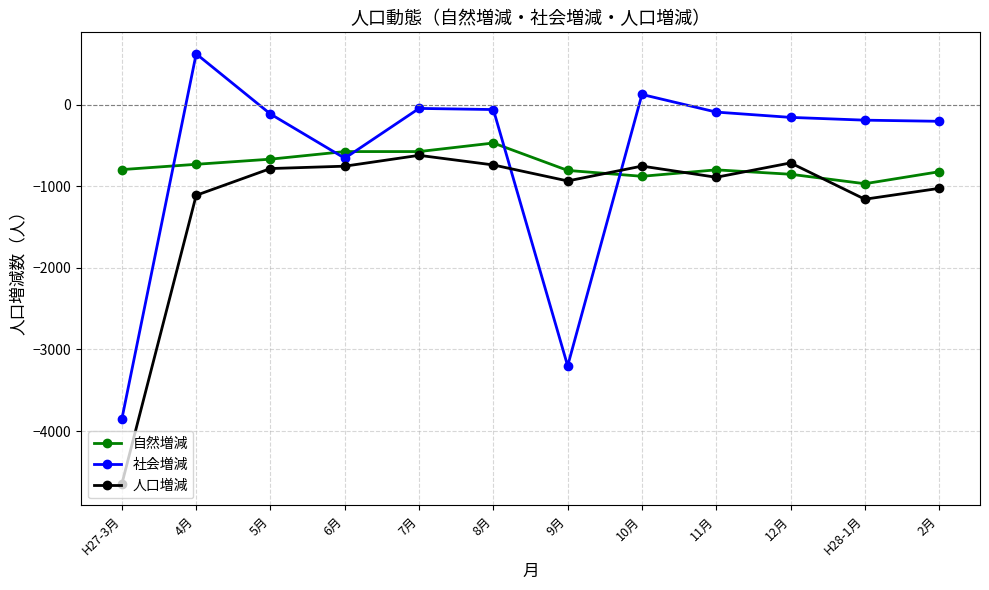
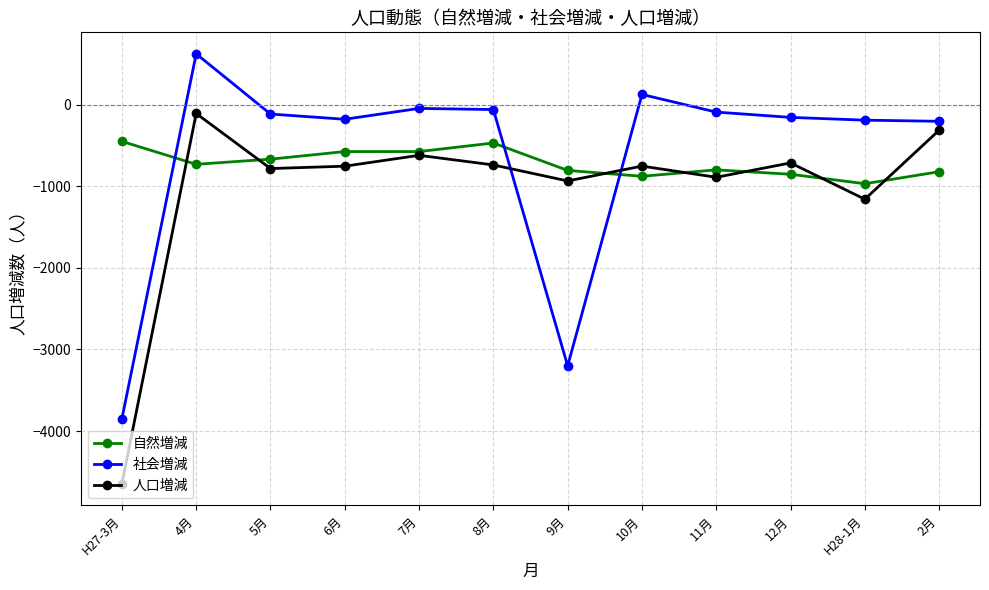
  {
    "自然増減": {
-     "H27-3月": -800,
+     "H27-3月": -500,
      "4月": -700,
      "5月": -700,
      "6月": -600,
      "7月": -600,
      "8月": -500,
      "9月": -800,
      "10月": -900,
      "11月": -800,
      "12月": -900,
      "H28-1月": -1000,
      "2月": -800
    },
    "社会増減": {
      "H27-3月": -3900,
      "4月": 600,
      "5月": -100,
-     "6月": -700,
+     "6月": -200,
      "7月": 0,
      "8月": -100,
      "9月": -3200,
      "10月": 100,
      "11月": -100,
      "12月": -200,
      "H28-1月": -200,
      "2月": -200
    },
    "人口増減": {
-     "4月": -1100,
+     "4月": -100,
      "5月": -800,
      "6月": -800,
      "7月": -600,
      "8月": -700,
      "9月": -900,
      "10月": -800,
      "11月": -900,
      "12月": -700,
      "H28-1月": -1200,
-     "2月": -1000
+     "2月": -300
    }
  }
